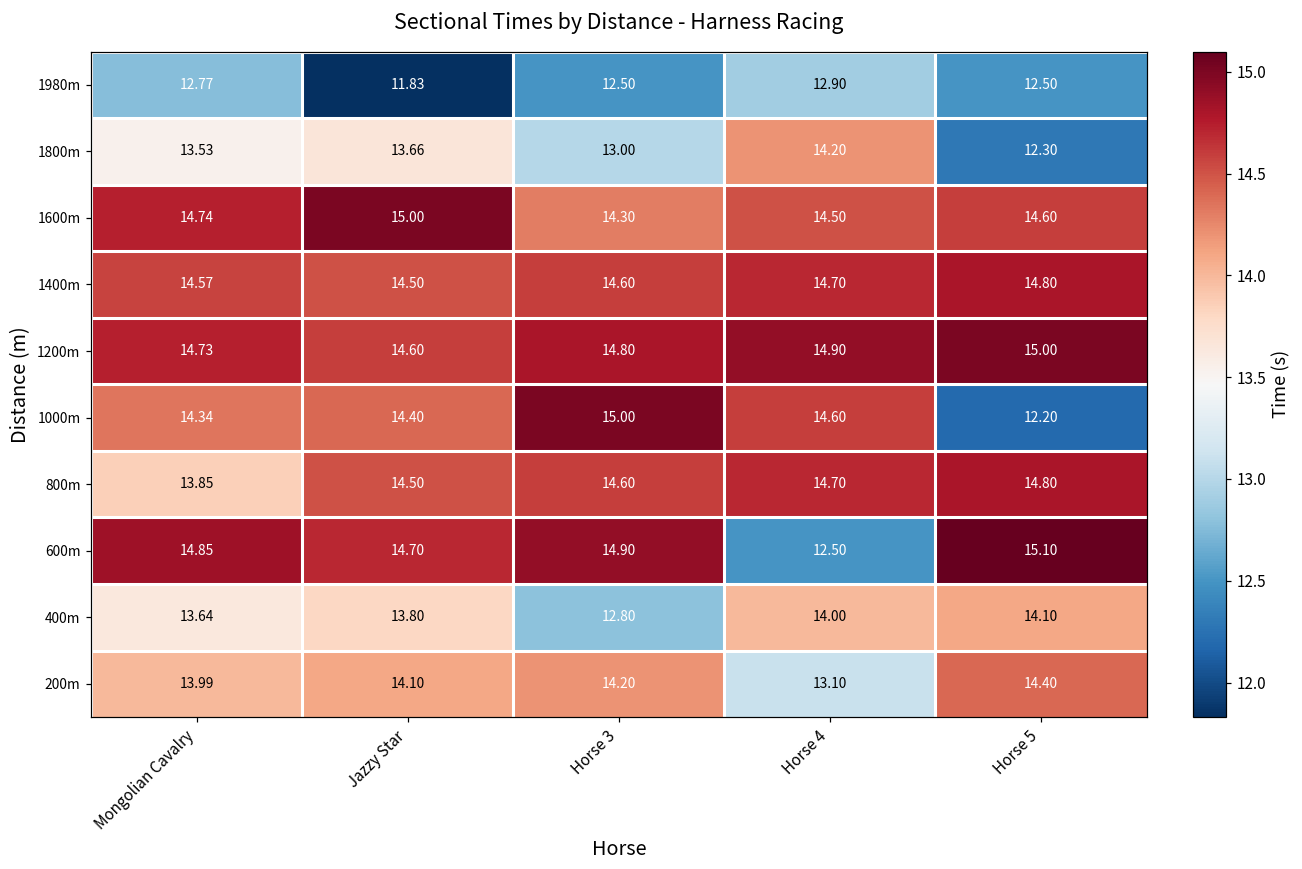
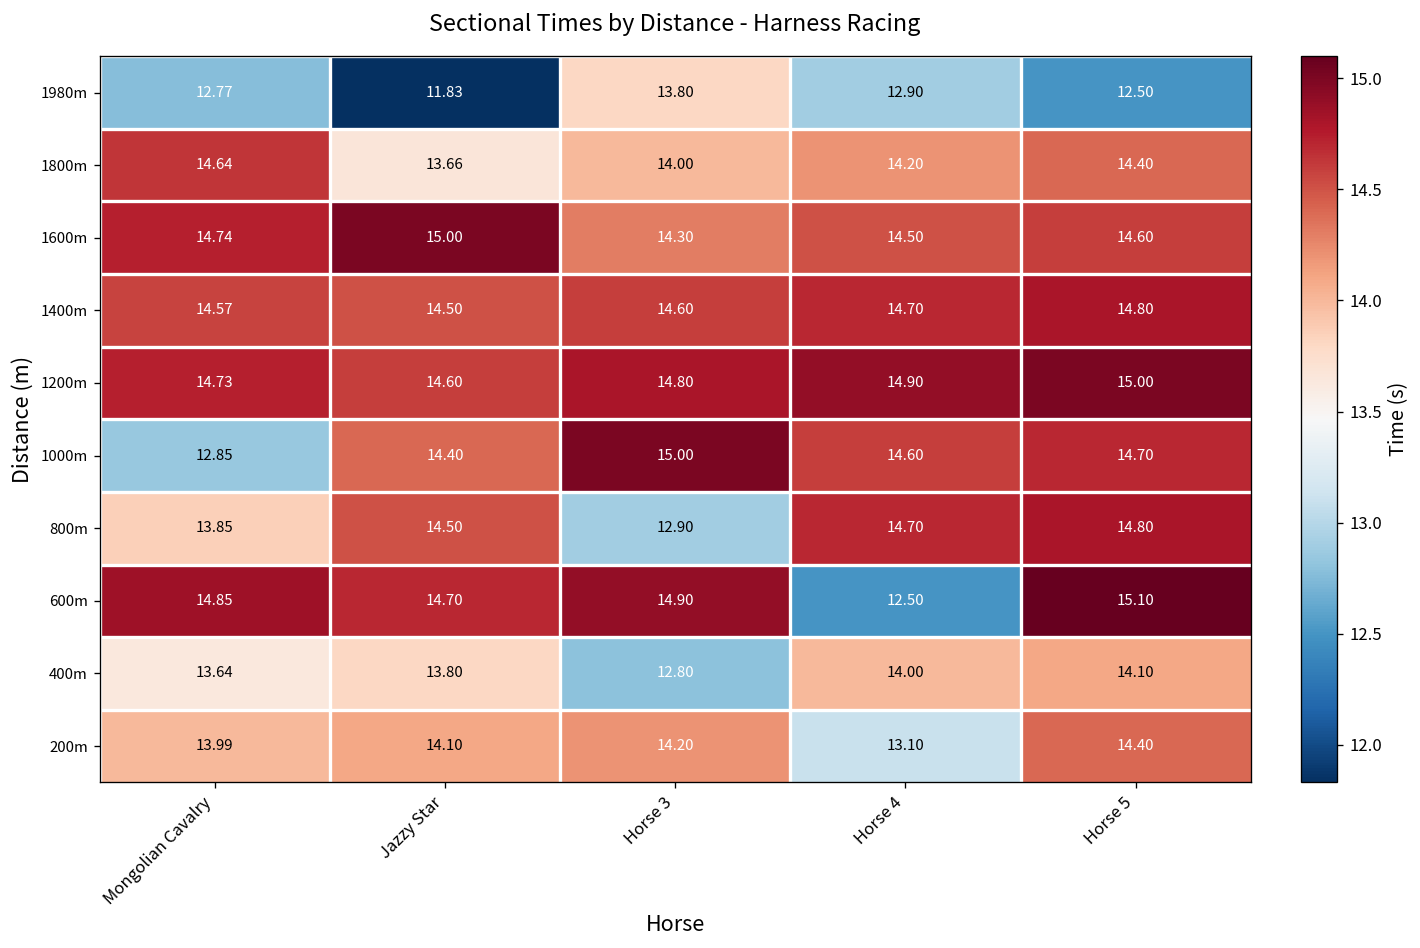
  {
    "1980m": {
      "Mongolian Cavalry": 12.77,
      "Jazzy Star": 11.83,
-     "Horse 3": 12.50,
+     "Horse 3": 13.80,
      "Horse 4": 12.90,
      "Horse 5": 12.50
    },
    "1800m": {
-     "Mongolian Cavalry": 13.53,
+     "Mongolian Cavalry": 14.64,
      "Jazzy Star": 13.66,
-     "Horse 3": 13.00,
+     "Horse 3": 14.00,
      "Horse 4": 14.20,
-     "Horse 5": 12.30
+     "Horse 5": 14.40
    },
    "1600m": {
      "Mongolian Cavalry": 14.74,
      "Jazzy Star": 15.00,
      "Horse 3": 14.30,
      "Horse 4": 14.50,
      "Horse 5": 14.60
    },
    "1400m": {
      "Mongolian Cavalry": 14.57,
      "Jazzy Star": 14.50,
      "Horse 3": 14.60,
      "Horse 4": 14.70,
      "Horse 5": 14.80
    },
    "1200m": {
      "Mongolian Cavalry": 14.73,
      "Jazzy Star": 14.60,
      "Horse 3": 14.80,
      "Horse 4": 14.90,
      "Horse 5": 15.00
    },
    "1000m": {
-     "Mongolian Cavalry": 14.34,
+     "Mongolian Cavalry": 12.85,
      "Jazzy Star": 14.40,
      "Horse 3": 15.00,
      "Horse 4": 14.60,
-     "Horse 5": 12.20
+     "Horse 5": 14.70
    },
    "800m": {
      "Mongolian Cavalry": 13.85,
      "Jazzy Star": 14.50,
-     "Horse 3": 14.60,
+     "Horse 3": 12.90,
      "Horse 4": 14.70,
      "Horse 5": 14.80
    },
    "600m": {
      "Mongolian Cavalry": 14.85,
      "Jazzy Star": 14.70,
      "Horse 3": 14.90,
      "Horse 4": 12.50,
      "Horse 5": 15.10
    },
    "400m": {
      "Mongolian Cavalry": 13.64,
      "Jazzy Star": 13.80,
      "Horse 3": 12.80,
      "Horse 4": 14.00,
      "Horse 5": 14.10
    },
    "200m": {
      "Mongolian Cavalry": 13.99,
      "Jazzy Star": 14.10,
      "Horse 3": 14.20,
      "Horse 4": 13.10,
      "Horse 5": 14.40
    }
  }
